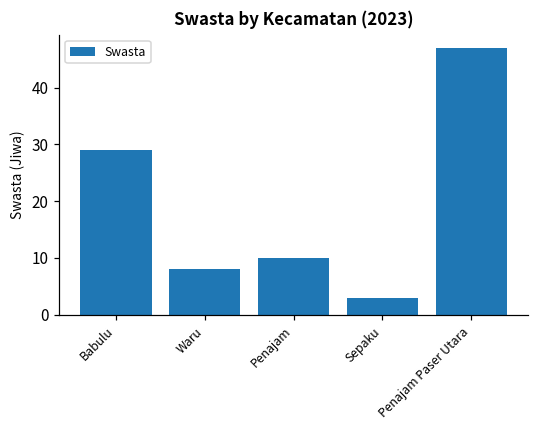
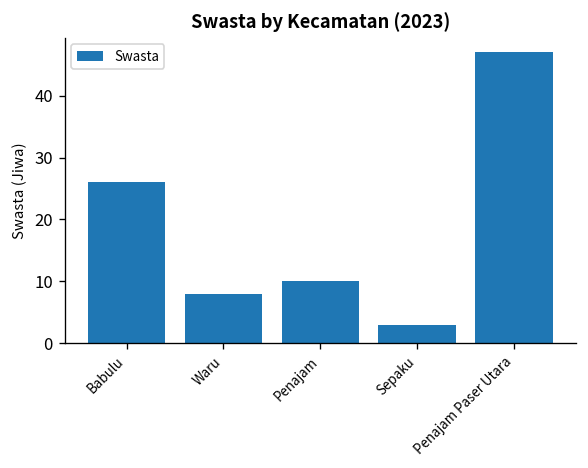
  {
-   "Babulu": 29,
+   "Babulu": 26,
    "Waru": 8,
    "Penajam": 10,
    "Sepaku": 3,
    "Penajam Paser Utara": 47
  }
